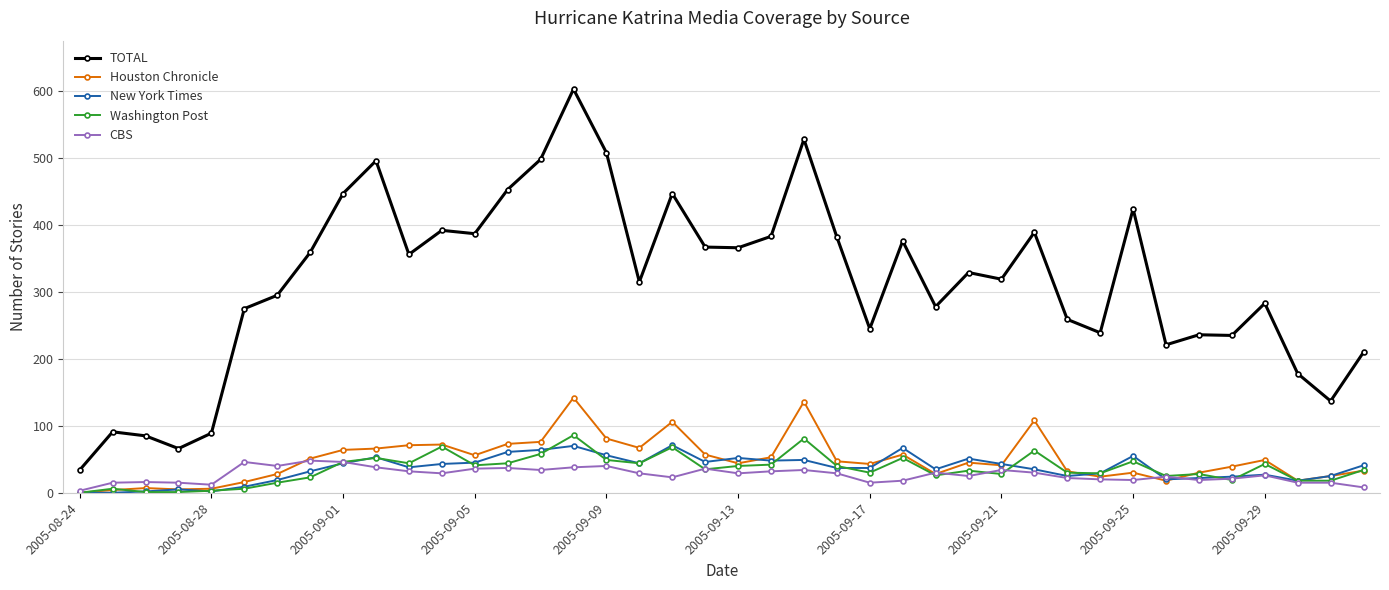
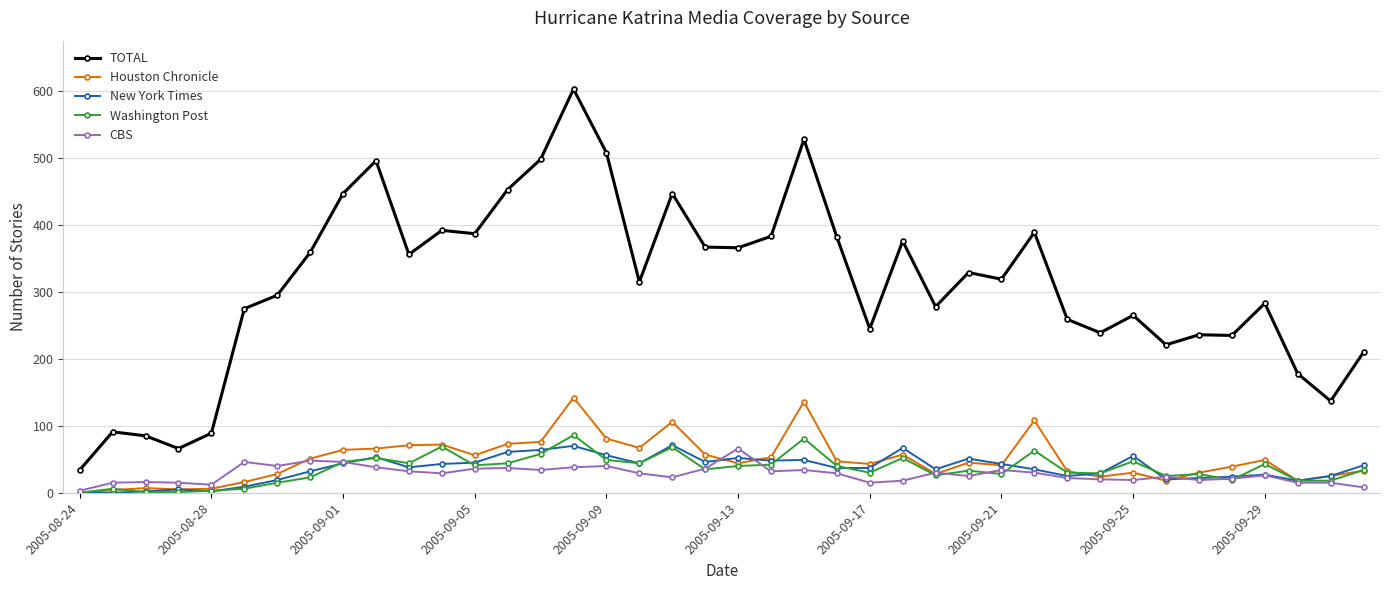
  {
    "TOTAL": {
      "2005-08-24": 30,
      "2005-08-28": 90,
      "2005-09-01": 450,
      "2005-09-05": 390,
      "2005-09-09": 510,
      "2005-09-13": 370,
      "2005-09-17": 250,
      "2005-09-21": 320,
-     "2005-09-25": 420,
+     "2005-09-25": 270,
      "2005-09-29": 280
    },
    "Houston Chronicle": {
      "2005-09-01": 60,
      "2005-09-05": 60,
      "2005-09-09": 80,
      "2005-09-13": 40,
      "2005-09-17": 40,
      "2005-09-25": 30,
      "2005-09-29": 50
    },
    "New York Times": {
      "2005-09-05": 50,
      "2005-09-09": 60,
      "2005-09-13": 50,
      "2005-09-17": 40,
      "2005-09-25": 60
    },
    "Washington Post": {
      "2005-09-05": 40,
      "2005-09-09": 50,
      "2005-09-13": 40,
      "2005-09-17": 30,
      "2005-09-21": 30,
      "2005-09-25": 50,
      "2005-09-29": 40
    },
    "CBS": {
      "2005-08-28": 10,
      "2005-09-05": 40,
      "2005-09-09": 40,
-     "2005-09-13": 30,
+     "2005-09-13": 70,
      "2005-09-17": 20,
      "2005-09-21": 30,
      "2005-09-25": 20
    }
  }
